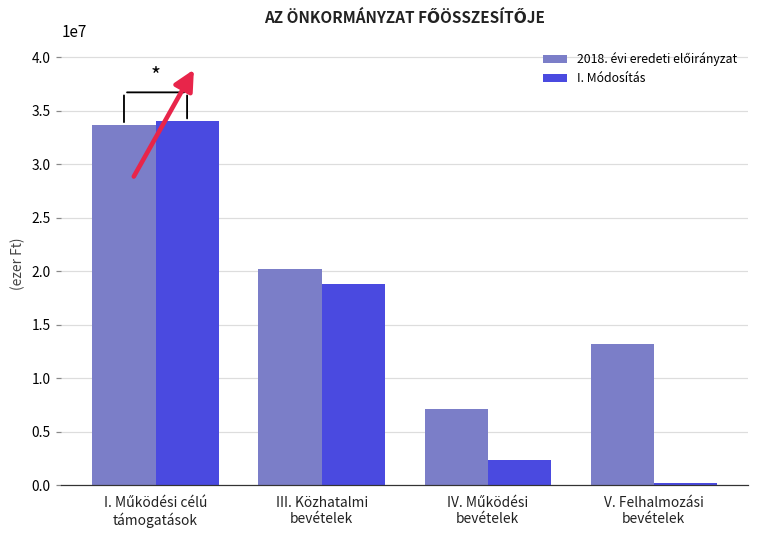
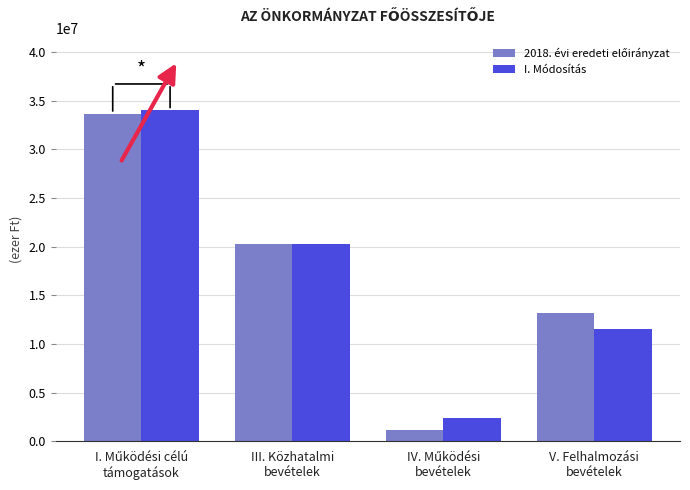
  {
    "2018. évi eredeti előirányzat": {
      "I. Működési célú támogatások": 34000000,
      "III. Közhatalmi bevételek": 20000000,
-     "IV. Működési bevételek": 7000000,
+     "IV. Működési bevételek": 1000000,
      "V. Felhalmozási bevételek": 13000000
    },
    "I. Módosítás": {
-     "III. Közhatalmi bevételek": 19000000,
+     "III. Közhatalmi bevételek": 20000000,
      "IV. Működési bevételek": 2000000,
-     "V. Felhalmozási bevételek": 0
+     "V. Felhalmozási bevételek": 12000000
    }
  }
